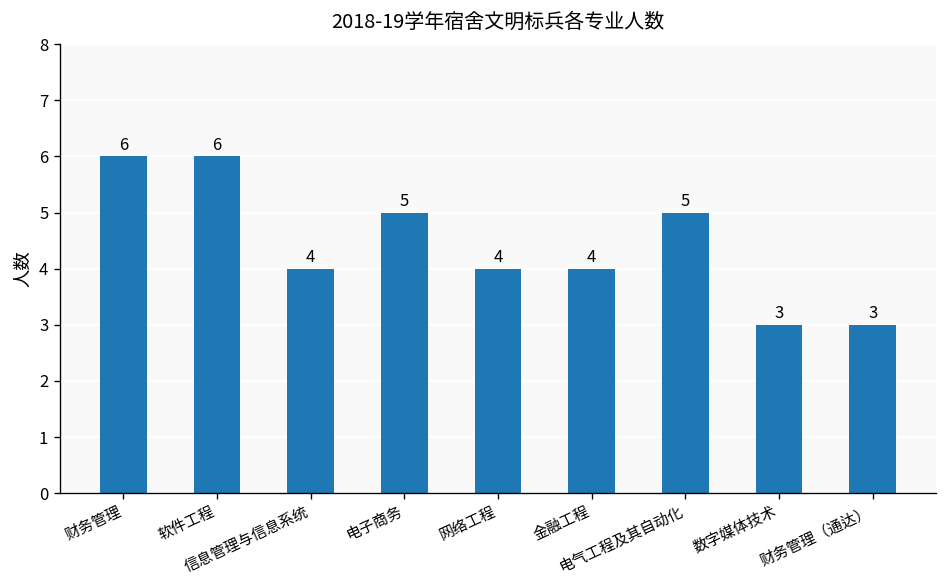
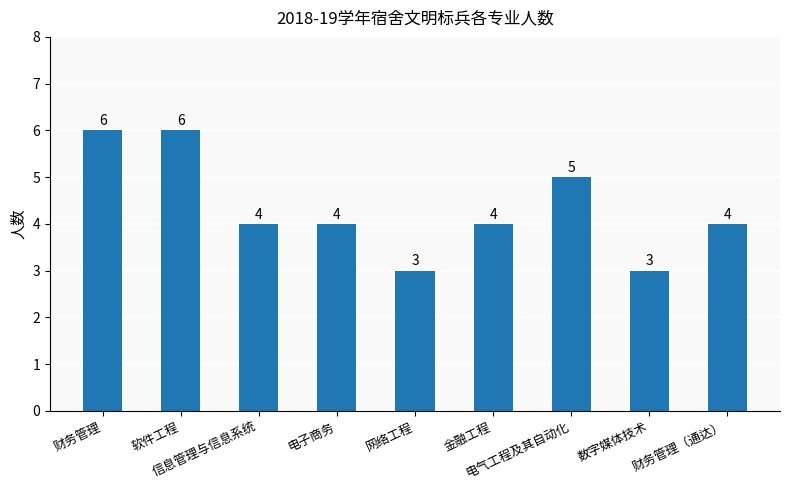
  {
    "财务管理": 6,
    "软件工程": 6,
    "信息管理与信息系统": 4,
-   "电子商务": 5,
-   "网络工程": 4,
+   "电子商务": 4,
+   "网络工程": 3,
    "金融工程": 4,
    "电气工程及其自动化": 5,
    "数字媒体技术": 3,
-   "财务管理（通达）": 3
+   "财务管理（通达）": 4
  }
